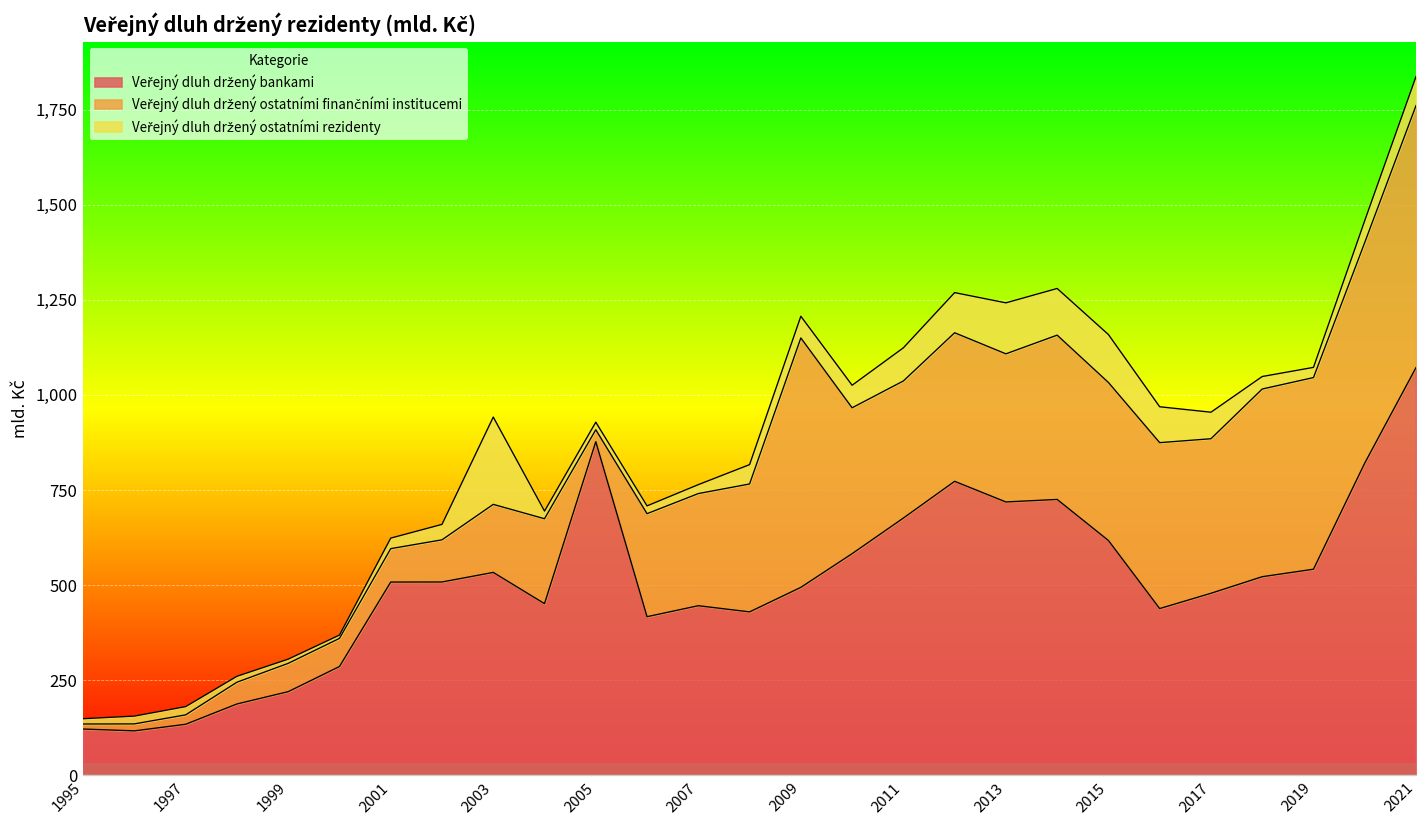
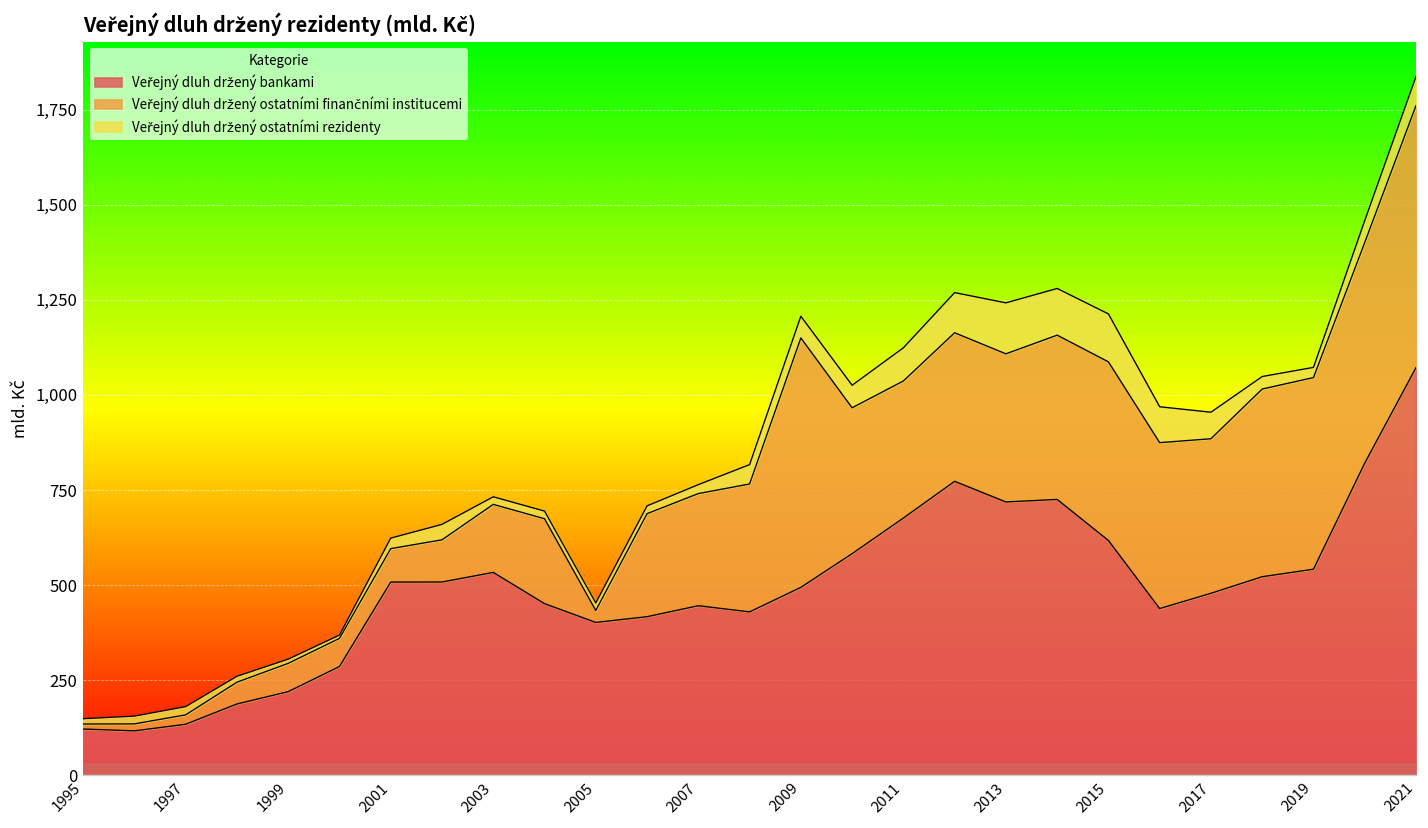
  {
    "Veřejný dluh držený bankami": {
      "1995": "120",
      "1997": "130",
      "1999": "220",
      "2001": "510",
      "2003": "530",
-     "2005": "880",
+     "2005": "400",
      "2007": "450",
      "2009": "490",
      "2011": "680",
      "2013": "720",
      "2015": "620",
      "2017": "480",
      "2019": "540",
      "2021": "1,070"
    },
    "Veřejný dluh držený ostatními finančními institucemi": {
      "1995": "10",
      "1997": "20",
      "1999": "70",
      "2001": "90",
      "2003": "180",
      "2005": "30",
      "2007": "290",
      "2009": "660",
      "2011": "360",
      "2013": "390",
-     "2015": "420",
+     "2015": "470",
      "2017": "410",
      "2019": "500",
      "2021": "690"
    },
    "Veřejný dluh držený ostatními rezidenty": {
      "1995": "10",
      "1997": "20",
      "1999": "10",
      "2001": "30",
-     "2003": "230",
+     "2003": "20",
      "2005": "20",
      "2007": "20",
      "2009": "60",
      "2011": "90",
      "2013": "130",
      "2015": "130",
      "2017": "70",
      "2019": "30",
      "2021": "80"
    }
  }
